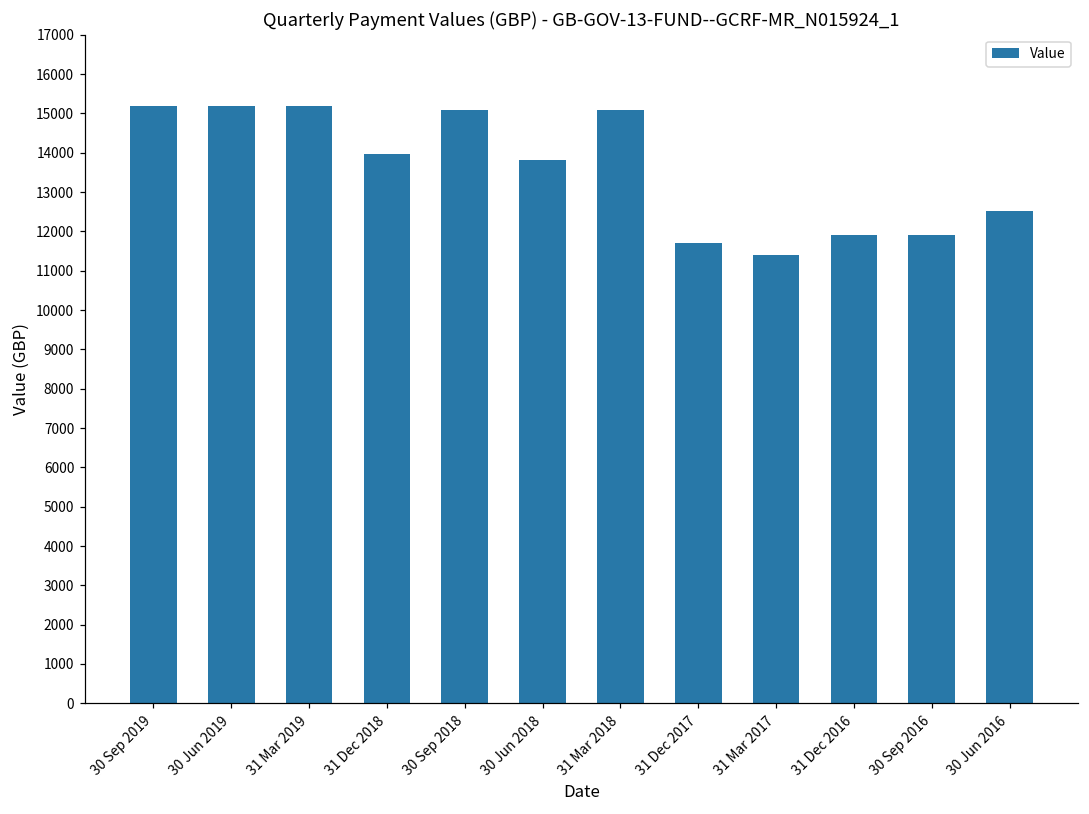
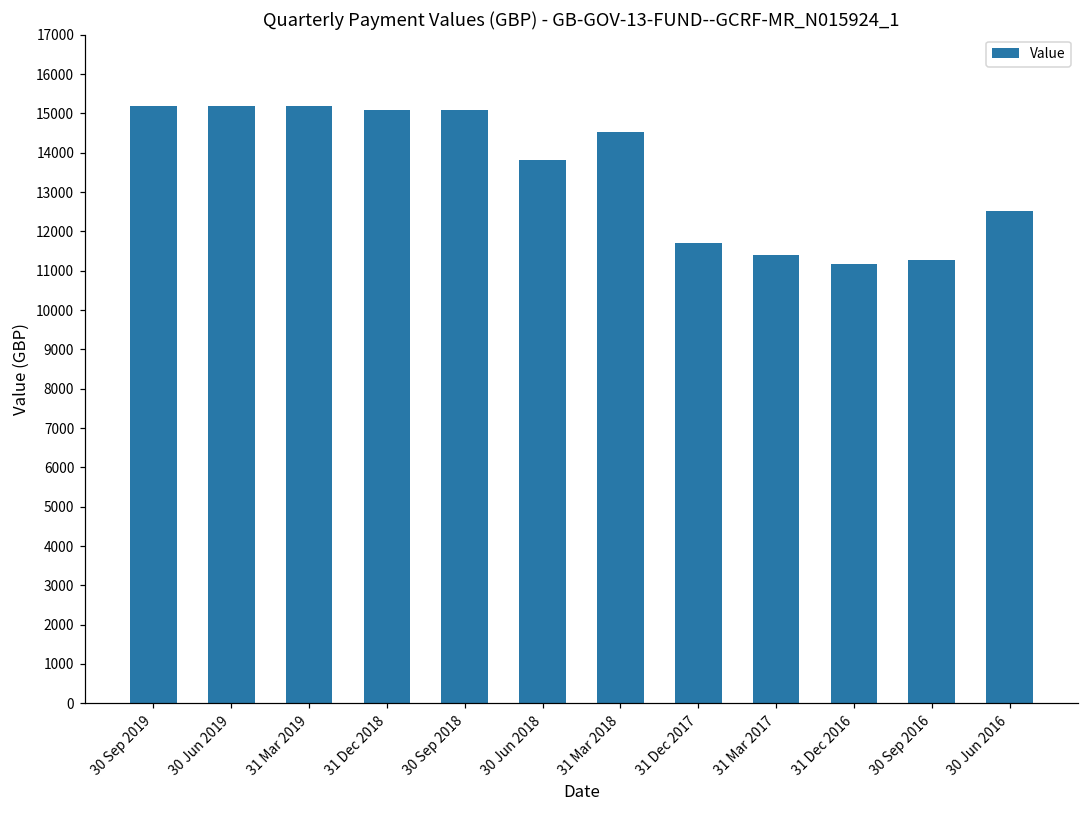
  {
    "30 Sep 2019": 15200,
    "30 Jun 2019": 15200,
    "31 Mar 2019": 15200,
-   "31 Dec 2018": 14000,
+   "31 Dec 2018": 15100,
    "30 Sep 2018": 15100,
    "30 Jun 2018": 13800,
-   "31 Mar 2018": 15100,
+   "31 Mar 2018": 14500,
    "31 Dec 2017": 11700,
    "31 Mar 2017": 11400,
-   "31 Dec 2016": 11900,
-   "30 Sep 2016": 11900,
+   "31 Dec 2016": 11200,
+   "30 Sep 2016": 11300,
    "30 Jun 2016": 12500
  }
